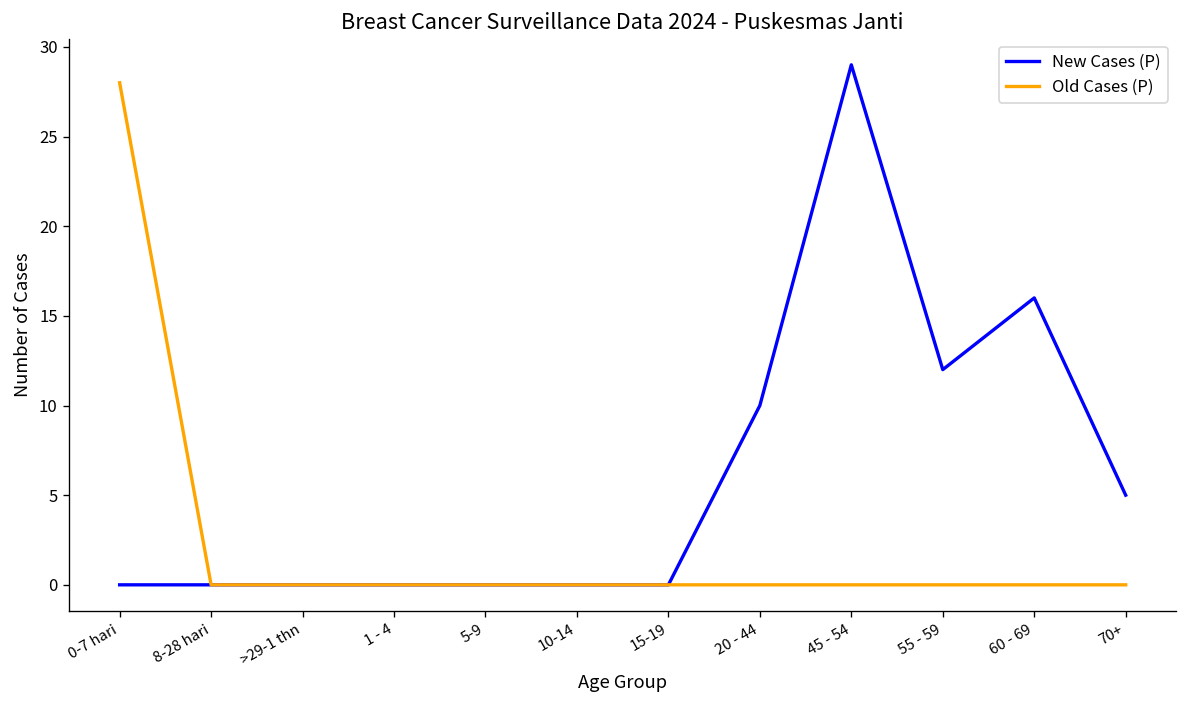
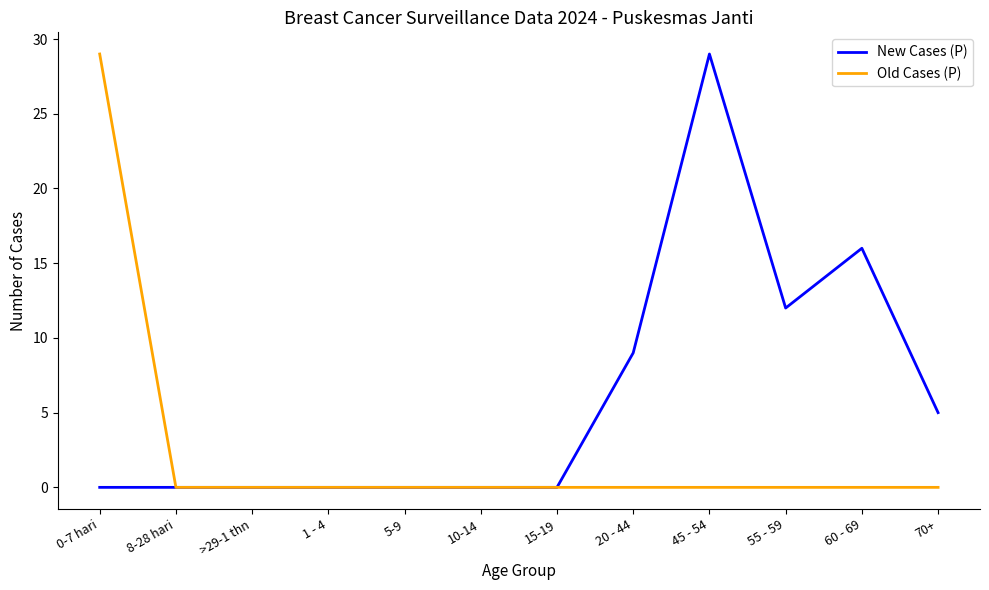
  {
    "New Cases (P)": {
      "0-7 hari": 0,
-     "20 - 44": 10,
+     "20 - 44": 9,
      "45 - 54": 29,
      "55 - 59": 12,
      "60 - 69": 16,
      "70+": 5
    },
    "Old Cases (P)": {
-     "0-7 hari": 28,
+     "0-7 hari": 29,
      "20 - 44": 0,
      "45 - 54": 0,
      "55 - 59": 0,
      "60 - 69": 0,
      "70+": 0
    }
  }
